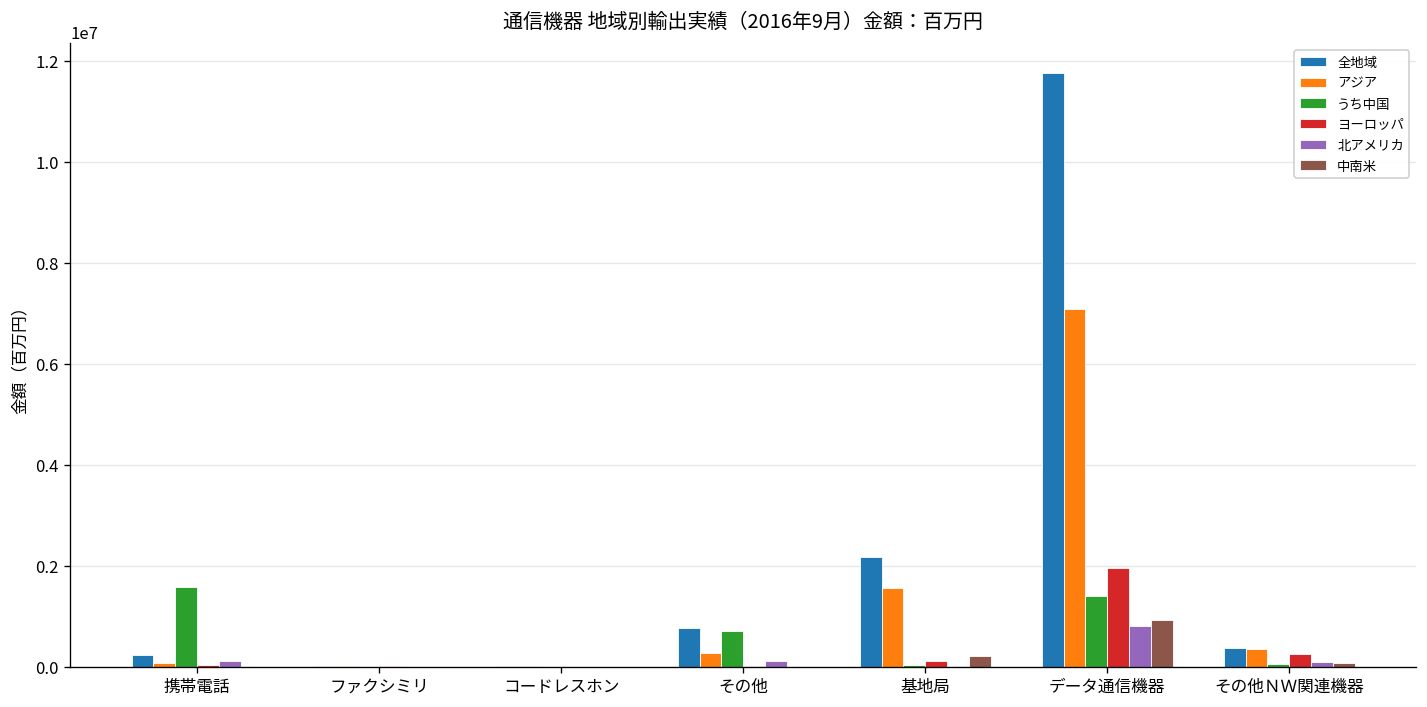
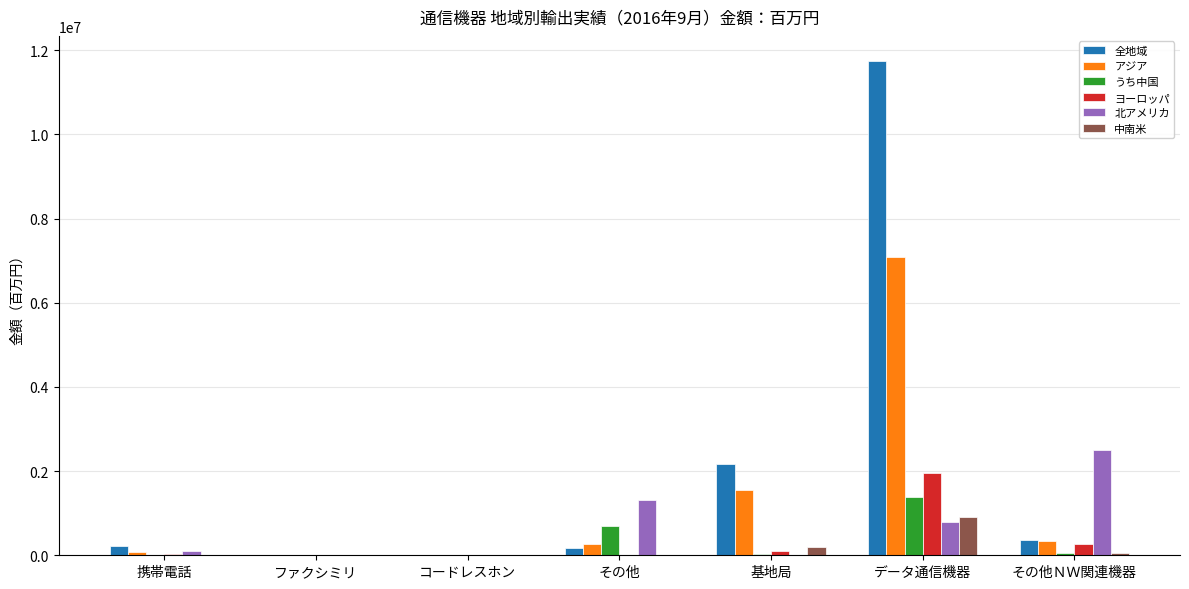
  {
    "全地域": {
      "携帯電話": 200000,
-     "その他": 800000,
+     "その他": 200000,
      "基地局": 2200000,
      "データ通信機器": 11800000,
      "その他ＮＷ関連機器": 400000
    },
    "アジア": {
      "携帯電話": 100000,
      "その他": 300000,
      "基地局": 1600000,
      "データ通信機器": 7100000,
      "その他ＮＷ関連機器": 300000
    },
    "うち中国": {
-     "携帯電話": 1600000,
+     "携帯電話": 0,
      "コードレスホン": 0,
      "その他": 700000,
      "データ通信機器": 1400000
    },
    "ヨーロッパ": {
      "コードレスホン": 0,
      "基地局": 100000,
      "データ通信機器": 1900000,
      "その他ＮＷ関連機器": 300000
    },
    "北アメリカ": {
      "携帯電話": 100000,
      "ファクシミリ": 0,
      "コードレスホン": 0,
-     "その他": 100000,
+     "その他": 1300000,
      "データ通信機器": 800000,
-     "その他ＮＷ関連機器": 100000
+     "その他ＮＷ関連機器": 2500000
    },
    "中南米": {
      "携帯電話": 0,
      "ファクシミリ": 0,
      "コードレスホン": 0,
      "その他": 0,
      "基地局": 200000,
      "データ通信機器": 900000,
      "その他ＮＷ関連機器": 100000
    }
  }
